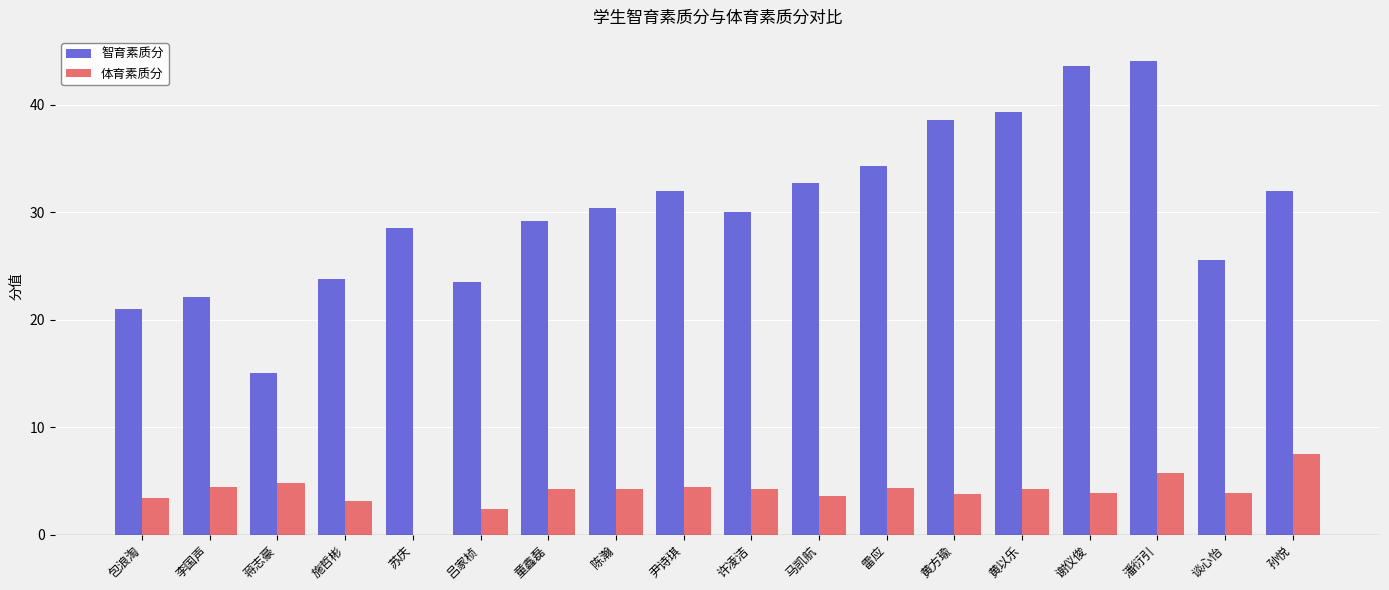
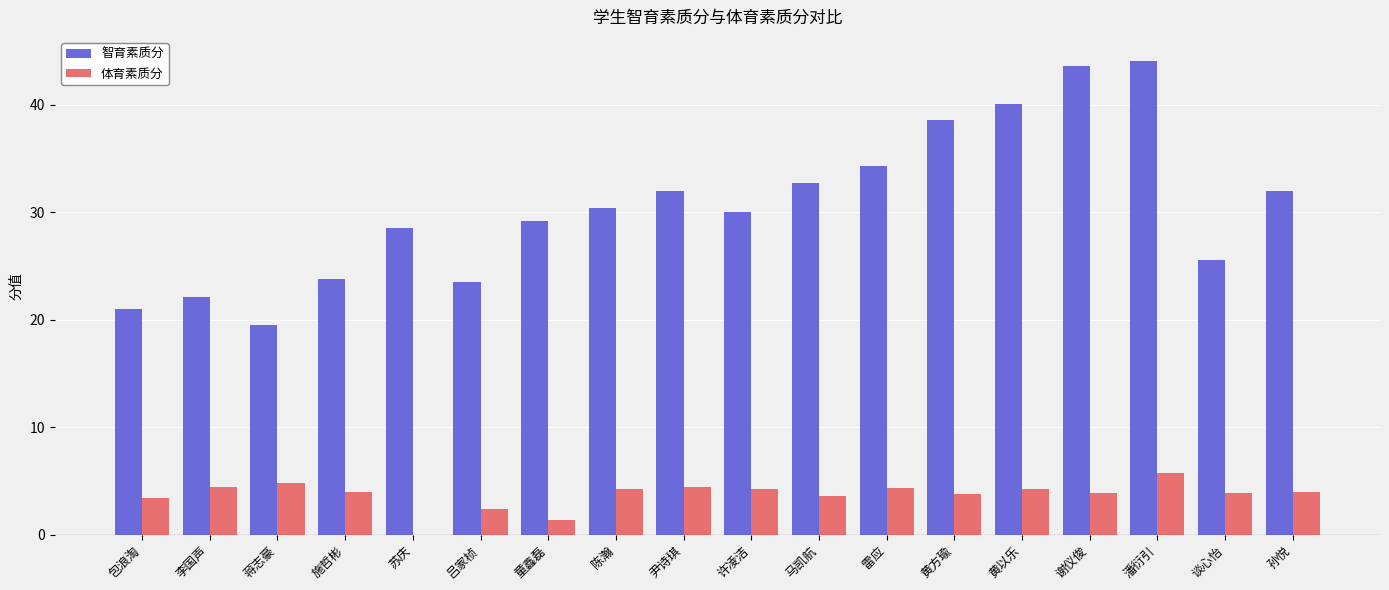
  {
    "智育素质分": {
      "包浪淘": 21.0,
      "李国声": 22.1,
-     "蒋志豪": 15.0,
+     "蒋志豪": 19.5,
      "施哲彬": 23.8,
      "苏庆": 28.6,
      "吕家桢": 23.5,
      "童鑫磊": 29.2,
      "陈瀚": 30.4,
      "尹诗琪": 32.0,
      "许凌洁": 30.0,
      "马凯航": 32.7,
      "雷应": 34.3,
      "黄方瑜": 38.6,
-     "黄以乐": 39.3,
+     "黄以乐": 40.1,
      "谢仪俊": 43.6,
      "潘衍引": 44.1,
      "谈心怡": 25.6,
      "孙悦": 32.0
    },
    "体育素质分": {
      "包浪淘": 3.4,
      "李国声": 4.4,
      "蒋志豪": 4.8,
-     "施哲彬": 3.2,
+     "施哲彬": 4.0,
      "苏庆": 0.0,
      "吕家桢": 2.4,
-     "童鑫磊": 4.2,
+     "童鑫磊": 1.4,
      "陈瀚": 4.2,
      "尹诗琪": 4.4,
      "许凌洁": 4.2,
      "马凯航": 3.6,
      "雷应": 4.3,
      "黄方瑜": 3.8,
      "黄以乐": 4.3,
      "谢仪俊": 3.9,
      "潘衍引": 5.7,
      "谈心怡": 3.9,
-     "孙悦": 7.5
+     "孙悦": 3.9
    }
  }
